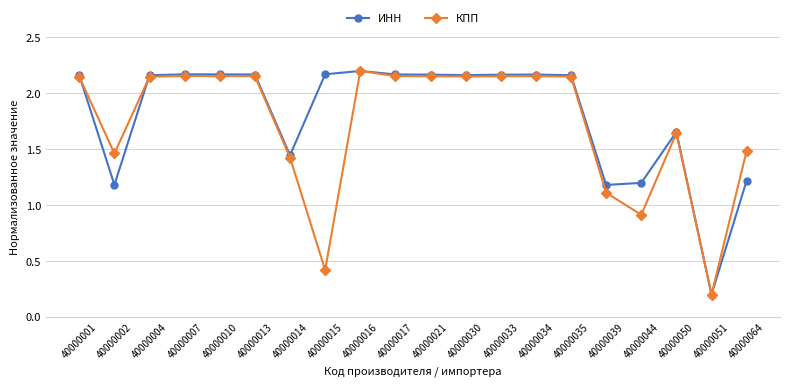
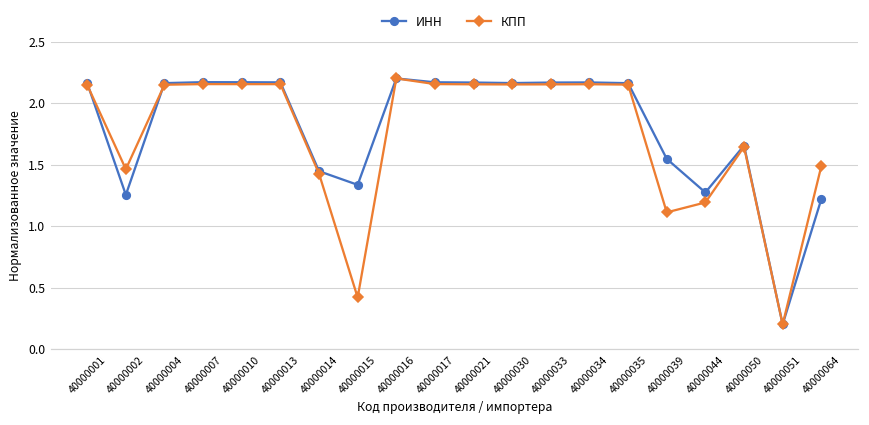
  {
    "ИНН": {
-     "40000002": 1.18,
-     "40000015": 2.17,
-     "40000039": 1.18,
-     "40000044": 1.20,
+     "40000002": 1.25,
+     "40000015": 1.33,
+     "40000039": 1.55,
+     "40000044": 1.27,
      "40000064": 1.22
    },
    "КПП": {
      "40000002": 1.46,
      "40000015": 0.42,
      "40000039": 1.11,
-     "40000044": 0.91,
+     "40000044": 1.19,
      "40000064": 1.49
    }
  }
